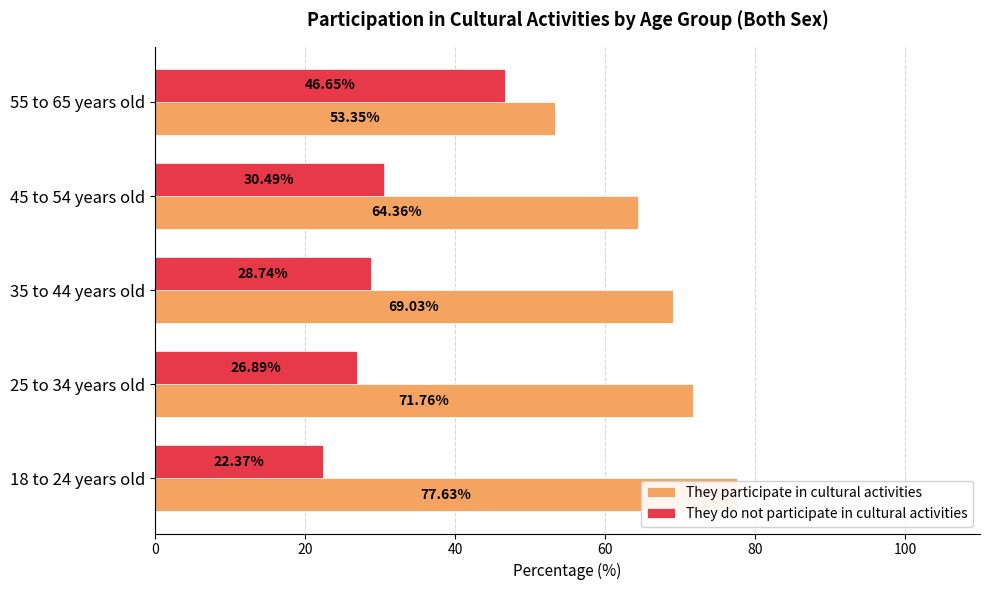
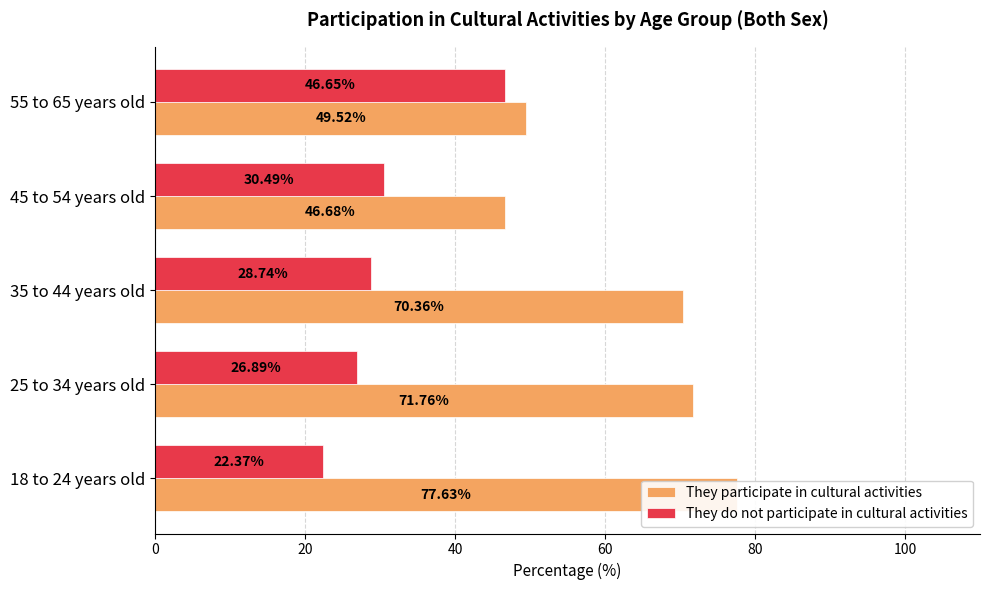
  {
    "They participate in cultural activities": {
-     "55 to 65 years old": "53.35%",
-     "45 to 54 years old": "64.36%",
-     "35 to 44 years old": "69.03%",
+     "55 to 65 years old": "49.52%",
+     "45 to 54 years old": "46.68%",
+     "35 to 44 years old": "70.36%",
      "25 to 34 years old": "71.76%"
    },
    "They do not participate in cultural activities": {
      "55 to 65 years old": "46.65%",
      "45 to 54 years old": "30.49%",
      "35 to 44 years old": "28.74%",
      "25 to 34 years old": "26.89%",
      "18 to 24 years old": "22.37%"
    }
  }
